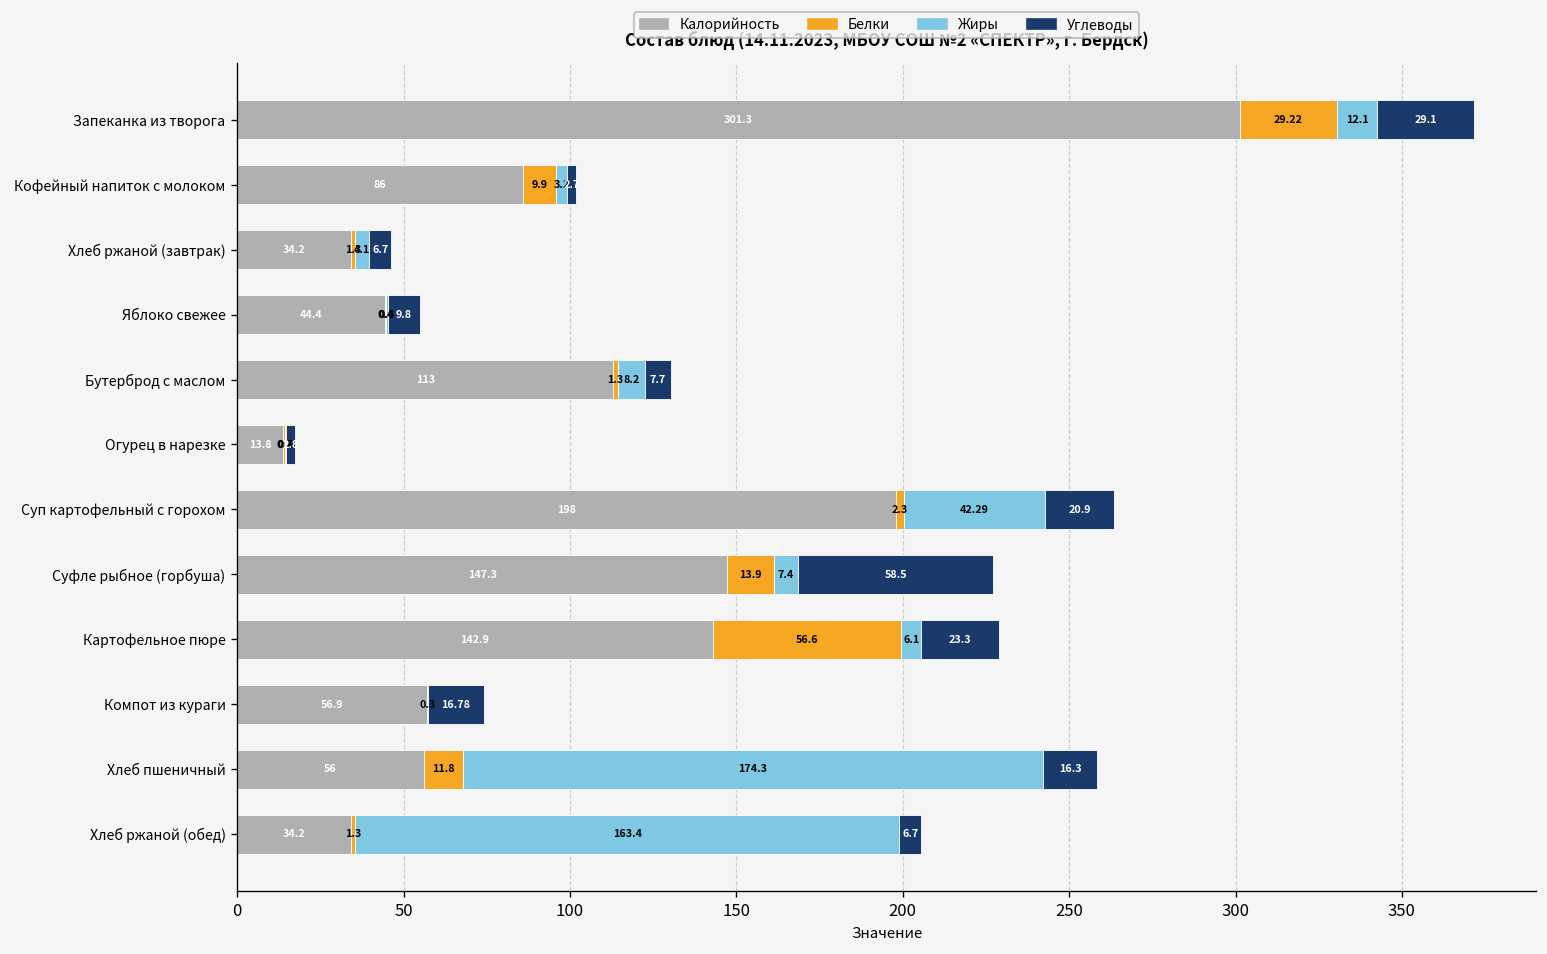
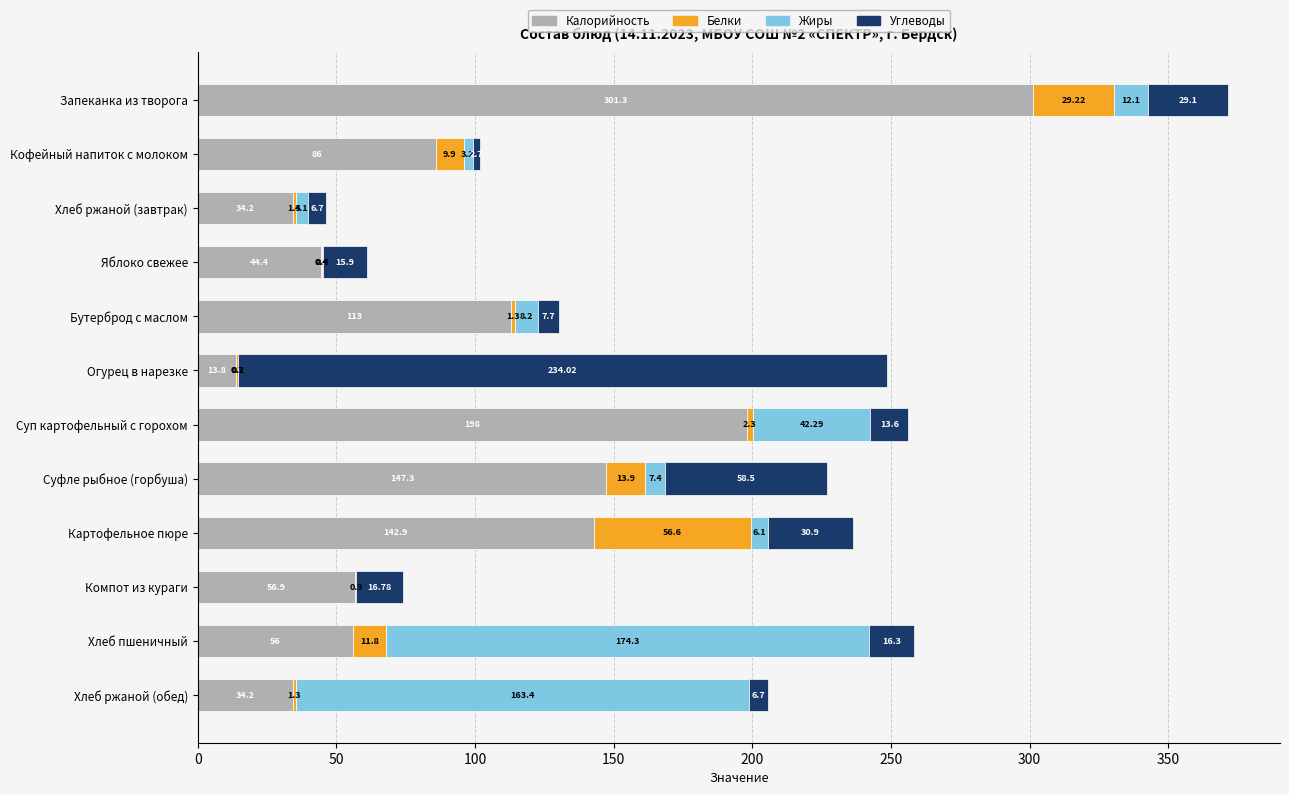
  {
    "Калорийность": {
      "Запеканка из творога": 301.3,
      "Кофейный напиток с молоком": 86,
      "Хлеб ржаной (завтрак)": 34.2,
      "Яблоко свежее": 44.4,
      "Бутерброд с маслом": 113,
      "Огурец в нарезке": 13.8,
      "Суп картофельный с горохом": 198,
      "Суфле рыбное (горбуша)": 147.3,
      "Картофельное пюре": 142.9,
      "Компот из кураги": 56.9,
      "Хлеб пшеничный": 56,
      "Хлеб ржаной (обед)": 34.2
    },
    "Белки": {
      "Запеканка из творога": 29.22,
      "Кофейный напиток с молоком": 9.9,
      "Бутерброд с маслом": 1.3,
      "Суп картофельный с горохом": 2.3,
      "Суфле рыбное (горбуша)": 13.9,
      "Картофельное пюре": 56.6,
      "Компот из кураги": 0.3,
      "Хлеб пшеничный": 11.8,
      "Хлеб ржаной (обед)": 1.3
    },
    "Жиры": {
      "Запеканка из творога": 12.1,
      "Бутерброд с маслом": 8.2,
      "Суп картофельный с горохом": 42.29,
      "Суфле рыбное (горбуша)": 7.4,
      "Картофельное пюре": 6.1,
      "Хлеб пшеничный": 174.3,
      "Хлеб ржаной (обед)": 163.4
    },
    "Углеводы": {
      "Запеканка из творога": 29.1,
      "Хлеб ржаной (завтрак)": 6.7,
-     "Яблоко свежее": 9.8,
+     "Яблоко свежее": 15.9,
      "Бутерброд с маслом": 7.7,
-     "Огурец в нарезке": 2.8,
-     "Суп картофельный с горохом": 20.9,
+     "Огурец в нарезке": 234.02,
+     "Суп картофельный с горохом": 13.6,
      "Суфле рыбное (горбуша)": 58.5,
-     "Картофельное пюре": 23.3,
+     "Картофельное пюре": 30.9,
      "Компот из кураги": 16.78,
      "Хлеб пшеничный": 16.3,
      "Хлеб ржаной (обед)": 6.7
    }
  }
